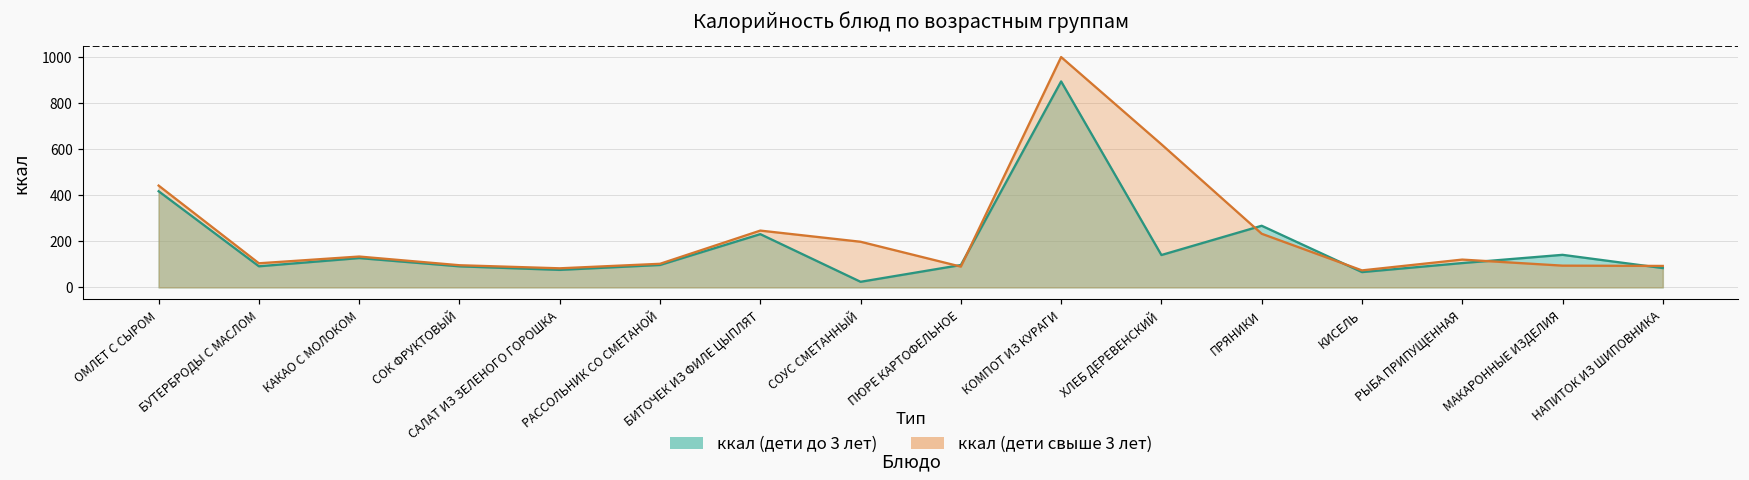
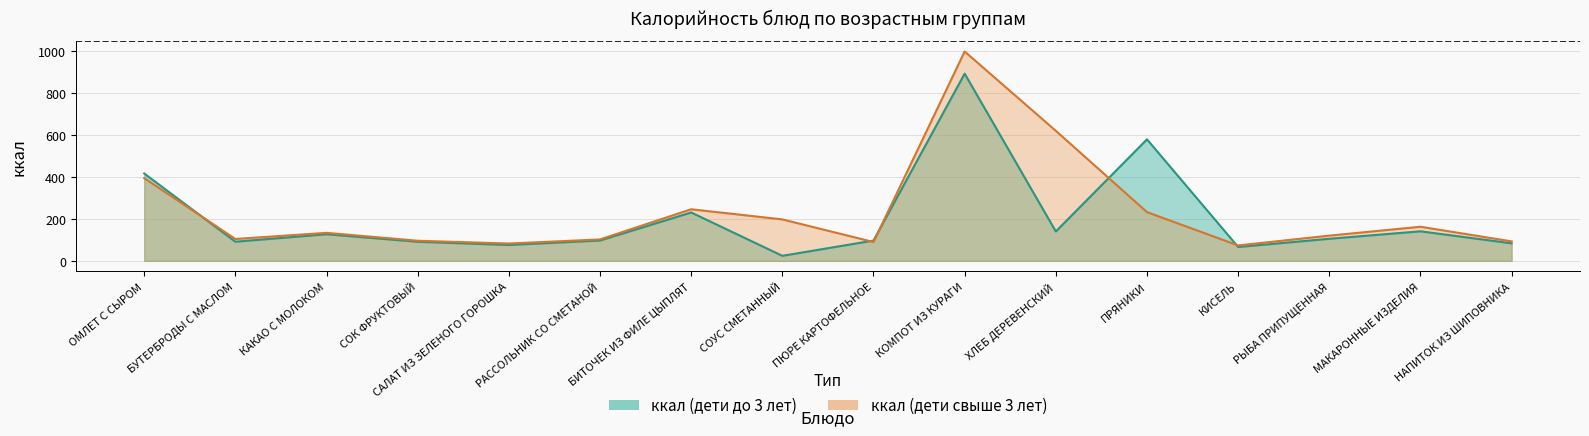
  {
    "ккал (дети до 3 лет)": {
      "ОМЛЕТ С СЫРОМ": 420,
      "БУТЕРБРОДЫ С МАСЛОМ": 90,
      "БИТОЧЕК ИЗ ФИЛЕ ЦЫПЛЯТ": 230,
      "СОУС СМЕТАННЫЙ": 20,
      "КОМПОТ ИЗ КУРАГИ": 890,
      "ХЛЕБ ДЕРЕВЕНСКИЙ": 140,
-     "ПРЯНИКИ": 270,
+     "ПРЯНИКИ": 580,
      "РЫБА ПРИПУЩЕННАЯ": 110,
      "МАКАРОННЫЕ ИЗДЕЛИЯ": 140
    },
    "ккал (дети свыше 3 лет)": {
-     "ОМЛЕТ С СЫРОМ": 440,
+     "ОМЛЕТ С СЫРОМ": 400,
      "БУТЕРБРОДЫ С МАСЛОМ": 100,
      "БИТОЧЕК ИЗ ФИЛЕ ЦЫПЛЯТ": 250,
      "СОУС СМЕТАННЫЙ": 200,
      "КОМПОТ ИЗ КУРАГИ": 1000,
      "ХЛЕБ ДЕРЕВЕНСКИЙ": 620,
      "ПРЯНИКИ": 230,
      "РЫБА ПРИПУЩЕННАЯ": 120,
-     "МАКАРОННЫЕ ИЗДЕЛИЯ": 90
+     "МАКАРОННЫЕ ИЗДЕЛИЯ": 160
    }
  }
